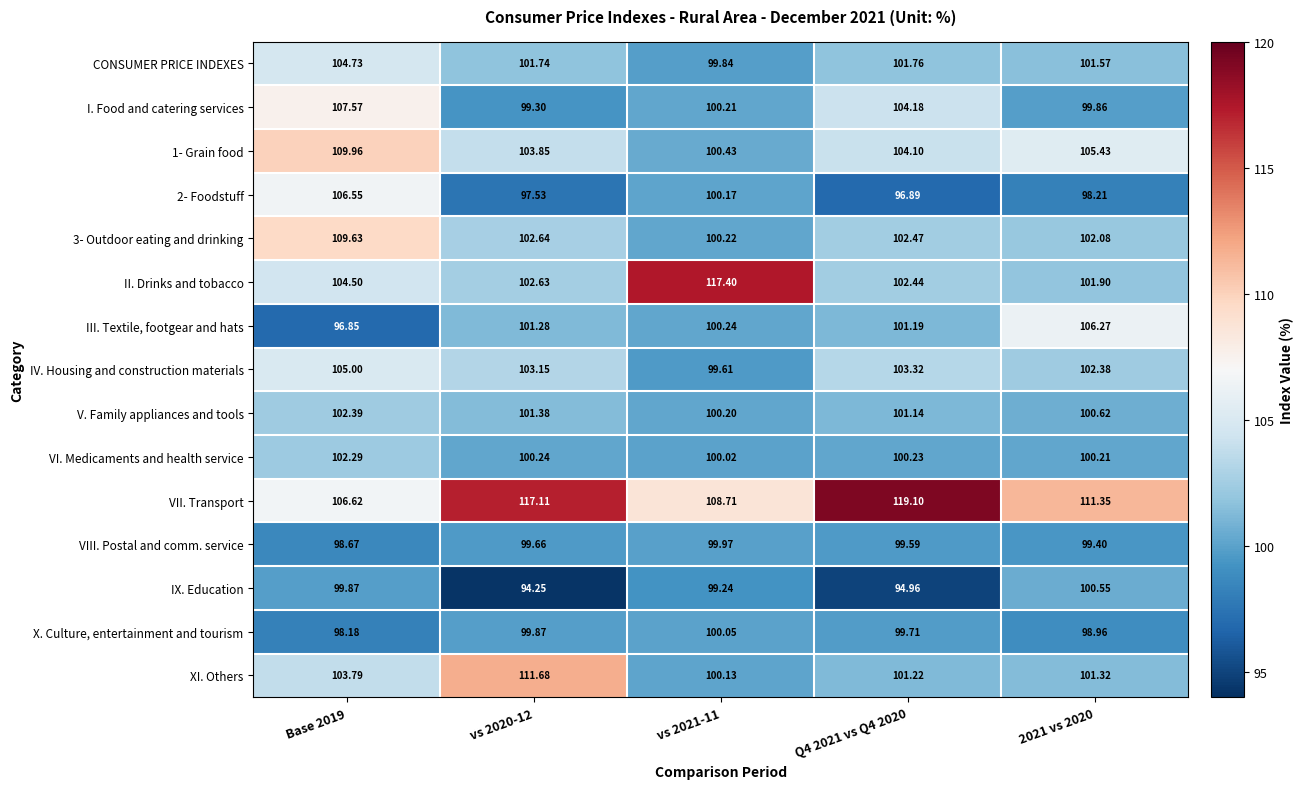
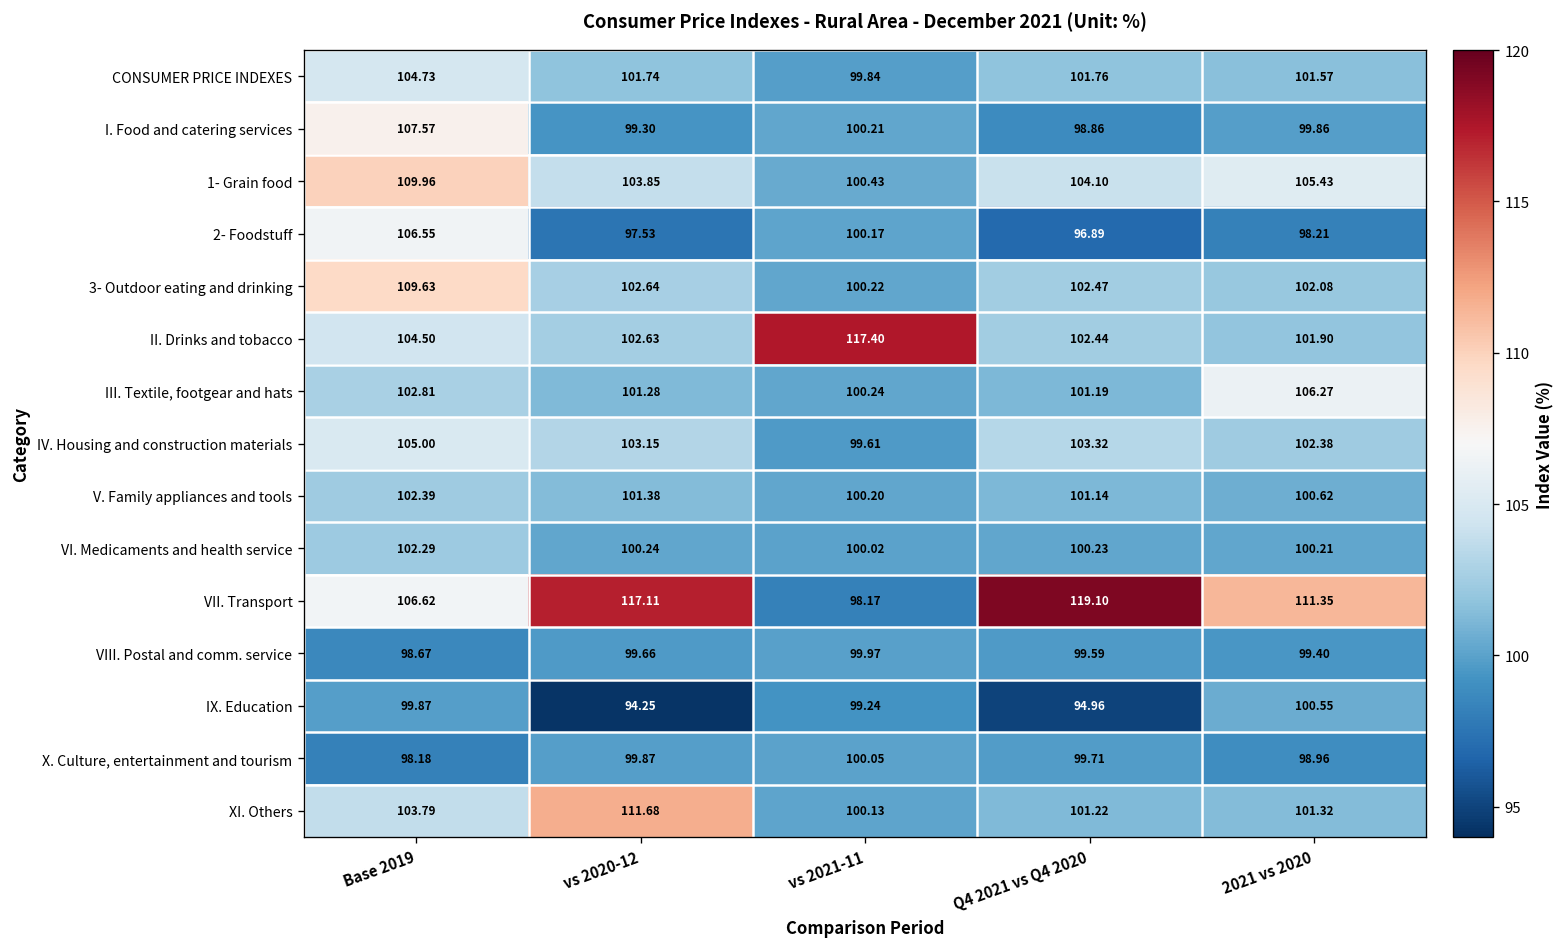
  {
    "CONSUMER PRICE INDEXES": {
      "Base 2019": 104.73,
      "vs 2020-12": 101.74,
      "vs 2021-11": 99.84,
      "Q4 2021 vs Q4 2020": 101.76,
      "2021 vs 2020": 101.57
    },
    "I. Food and catering services": {
      "Base 2019": 107.57,
      "vs 2020-12": 99.30,
      "vs 2021-11": 100.21,
-     "Q4 2021 vs Q4 2020": 104.18,
+     "Q4 2021 vs Q4 2020": 98.86,
      "2021 vs 2020": 99.86
    },
    "1- Grain food": {
      "Base 2019": 109.96,
      "vs 2020-12": 103.85,
      "vs 2021-11": 100.43,
      "Q4 2021 vs Q4 2020": 104.10,
      "2021 vs 2020": 105.43
    },
    "2- Foodstuff": {
      "Base 2019": 106.55,
      "vs 2020-12": 97.53,
      "vs 2021-11": 100.17,
      "Q4 2021 vs Q4 2020": 96.89,
      "2021 vs 2020": 98.21
    },
    "3- Outdoor eating and drinking": {
      "Base 2019": 109.63,
      "vs 2020-12": 102.64,
      "vs 2021-11": 100.22,
      "Q4 2021 vs Q4 2020": 102.47,
      "2021 vs 2020": 102.08
    },
    "II. Drinks and tobacco": {
      "Base 2019": 104.50,
      "vs 2020-12": 102.63,
      "vs 2021-11": 117.40,
      "Q4 2021 vs Q4 2020": 102.44,
      "2021 vs 2020": 101.90
    },
    "III. Textile, footgear and hats": {
-     "Base 2019": 96.85,
+     "Base 2019": 102.81,
      "vs 2020-12": 101.28,
      "vs 2021-11": 100.24,
      "Q4 2021 vs Q4 2020": 101.19,
      "2021 vs 2020": 106.27
    },
    "IV. Housing and construction materials": {
      "Base 2019": 105.00,
      "vs 2020-12": 103.15,
      "vs 2021-11": 99.61,
      "Q4 2021 vs Q4 2020": 103.32,
      "2021 vs 2020": 102.38
    },
    "V. Family appliances and tools": {
      "Base 2019": 102.39,
      "vs 2020-12": 101.38,
      "vs 2021-11": 100.20,
      "Q4 2021 vs Q4 2020": 101.14,
      "2021 vs 2020": 100.62
    },
    "VI. Medicaments and health service": {
      "Base 2019": 102.29,
      "vs 2020-12": 100.24,
      "vs 2021-11": 100.02,
      "Q4 2021 vs Q4 2020": 100.23,
      "2021 vs 2020": 100.21
    },
    "VII. Transport": {
      "Base 2019": 106.62,
      "vs 2020-12": 117.11,
-     "vs 2021-11": 108.71,
+     "vs 2021-11": 98.17,
      "Q4 2021 vs Q4 2020": 119.10,
      "2021 vs 2020": 111.35
    },
    "VIII. Postal and comm. service": {
      "Base 2019": 98.67,
      "vs 2020-12": 99.66,
      "vs 2021-11": 99.97,
      "Q4 2021 vs Q4 2020": 99.59,
      "2021 vs 2020": 99.40
    },
    "IX. Education": {
      "Base 2019": 99.87,
      "vs 2020-12": 94.25,
      "vs 2021-11": 99.24,
      "Q4 2021 vs Q4 2020": 94.96,
      "2021 vs 2020": 100.55
    },
    "X. Culture, entertainment and tourism": {
      "Base 2019": 98.18,
      "vs 2020-12": 99.87,
      "vs 2021-11": 100.05,
      "Q4 2021 vs Q4 2020": 99.71,
      "2021 vs 2020": 98.96
    },
    "XI. Others": {
      "Base 2019": 103.79,
      "vs 2020-12": 111.68,
      "vs 2021-11": 100.13,
      "Q4 2021 vs Q4 2020": 101.22,
      "2021 vs 2020": 101.32
    }
  }
